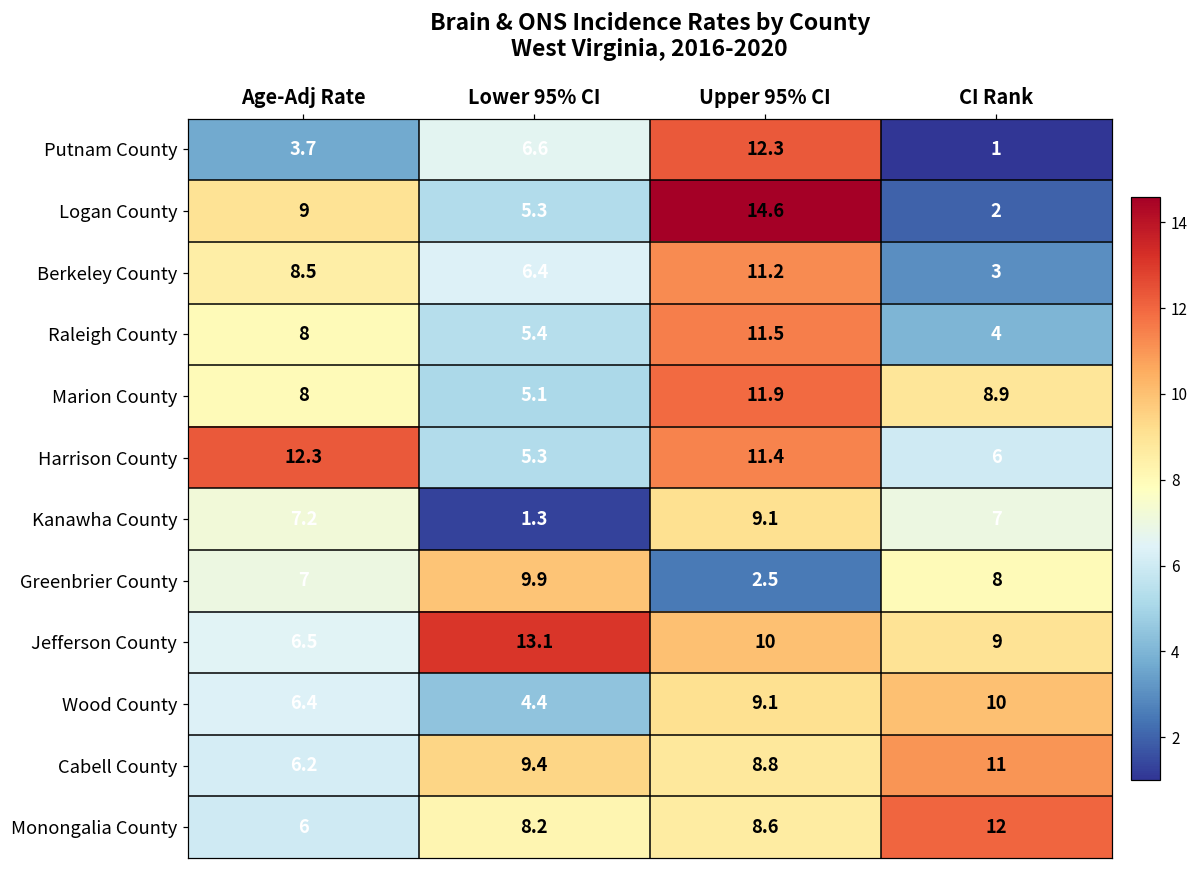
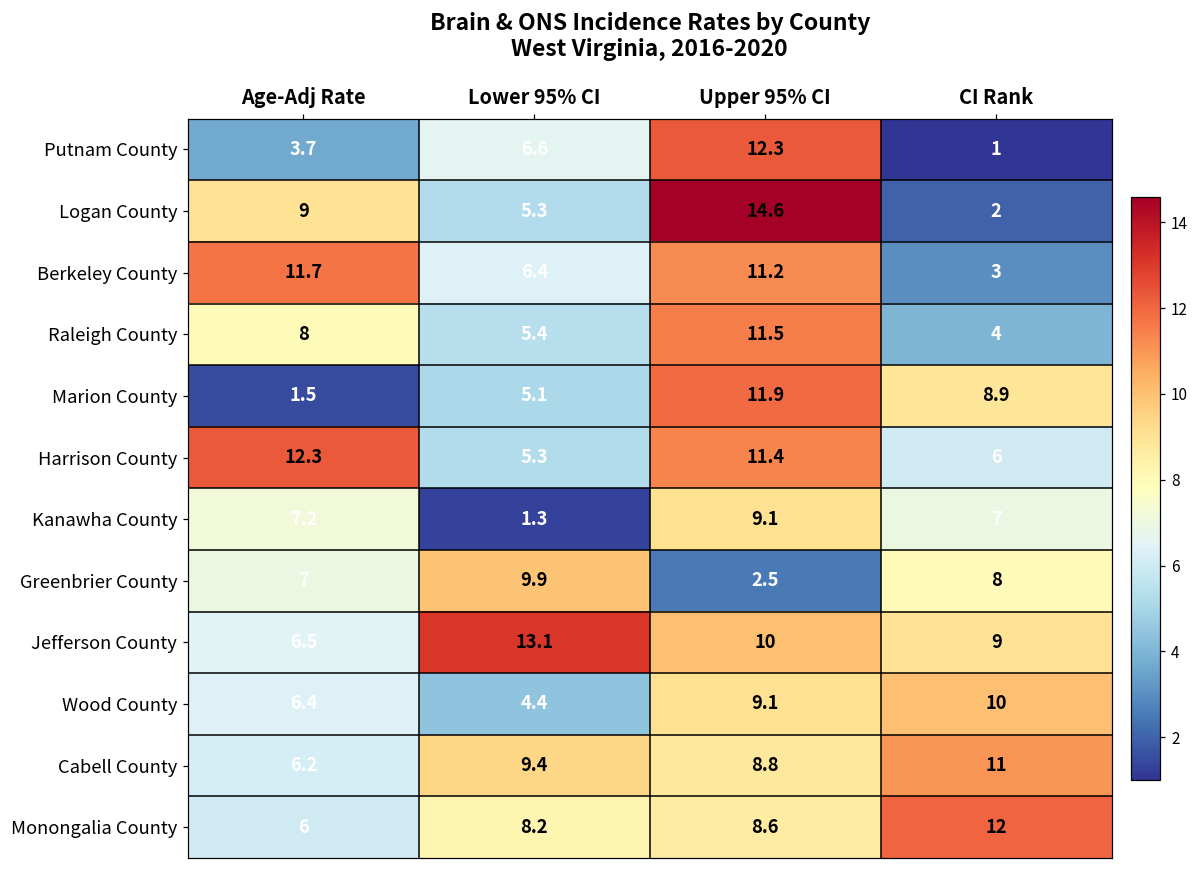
  {
    "Putnam County": {
      "Age-Adj Rate": 3.7,
      "Upper 95% CI": 12.3,
      "CI Rank": 1
    },
    "Logan County": {
      "Age-Adj Rate": 9,
      "Lower 95% CI": 5.3,
      "Upper 95% CI": 14.6,
      "CI Rank": 2
    },
    "Berkeley County": {
-     "Age-Adj Rate": 8.5,
+     "Age-Adj Rate": 11.7,
      "Upper 95% CI": 11.2,
      "CI Rank": 3
    },
    "Raleigh County": {
      "Age-Adj Rate": 8,
      "Lower 95% CI": 5.4,
      "Upper 95% CI": 11.5,
      "CI Rank": 4
    },
    "Marion County": {
-     "Age-Adj Rate": 8,
+     "Age-Adj Rate": 1.5,
      "Lower 95% CI": 5.1,
      "Upper 95% CI": 11.9,
      "CI Rank": 8.9
    },
    "Harrison County": {
      "Age-Adj Rate": 12.3,
      "Lower 95% CI": 5.3,
      "Upper 95% CI": 11.4,
      "CI Rank": 6
    },
    "Kanawha County": {
      "Lower 95% CI": 1.3,
      "Upper 95% CI": 9.1
    },
    "Greenbrier County": {
      "Lower 95% CI": 9.9,
      "Upper 95% CI": 2.5,
      "CI Rank": 8
    },
    "Jefferson County": {
      "Lower 95% CI": 13.1,
      "Upper 95% CI": 10,
      "CI Rank": 9
    },
    "Wood County": {
      "Lower 95% CI": 4.4,
      "Upper 95% CI": 9.1,
      "CI Rank": 10
    },
    "Cabell County": {
      "Lower 95% CI": 9.4,
      "Upper 95% CI": 8.8,
      "CI Rank": 11
    },
    "Monongalia County": {
      "Age-Adj Rate": 6,
      "Lower 95% CI": 8.2,
      "Upper 95% CI": 8.6,
      "CI Rank": 12
    }
  }
